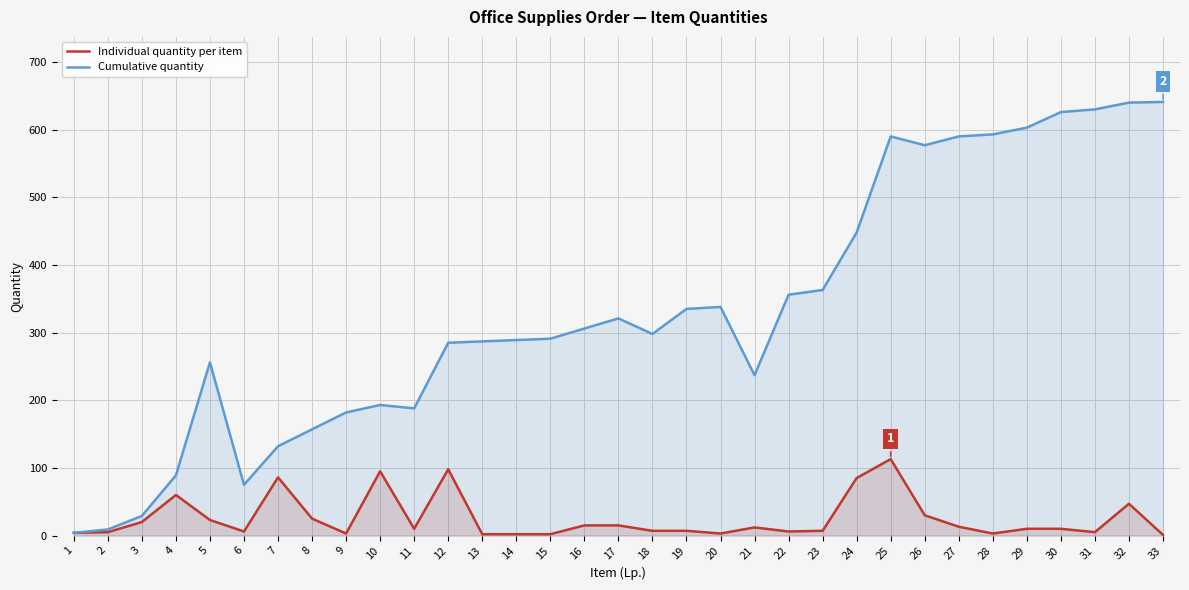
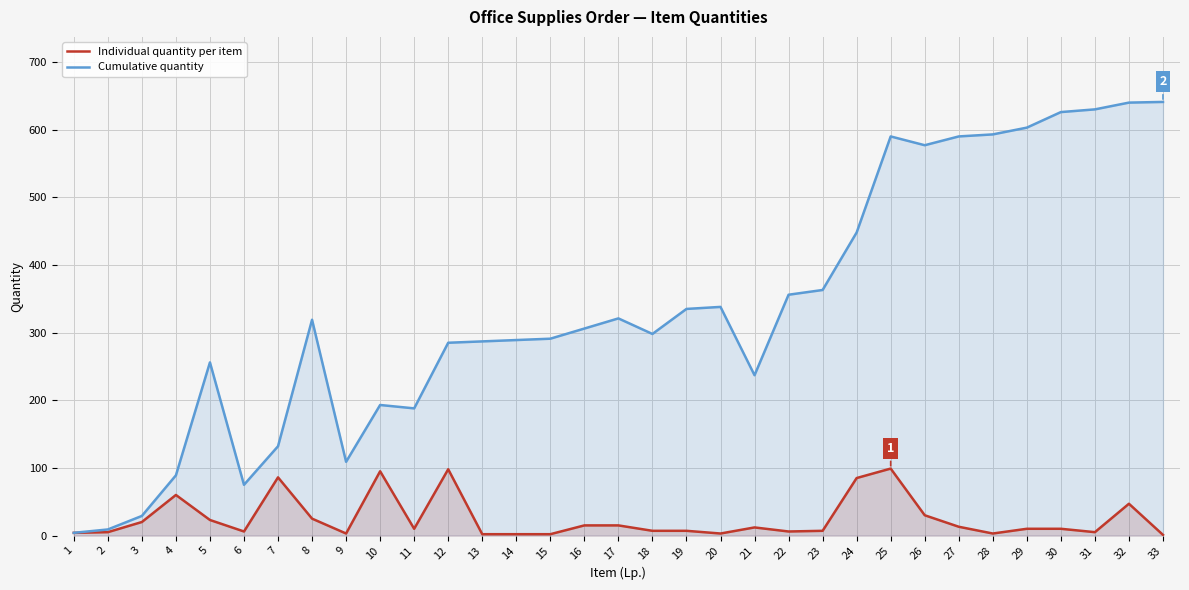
  {
    "Individual quantity per item": {
      "2": 10,
      "3": 20,
      "4": 60,
      "5": 20,
      "6": 10,
      "7": 90,
      "8": 30,
      "9": 0,
      "10": 100,
      "11": 10,
      "12": 100,
      "13": 0,
      "14": 0,
      "15": 0,
      "16": 20,
      "17": 20,
      "18": 10,
      "19": 10,
      "20": 0,
      "21": 10,
      "22": 10,
      "23": 10,
      "24": 90,
-     "25": 110,
+     "25": 100,
      "26": 30,
      "27": 10,
      "28": 0,
      "29": 10,
      "30": 10,
      "31": 10,
      "32": 50,
      "33": 0
    },
    "Cumulative quantity": {
      "2": 10,
      "3": 30,
      "4": 90,
      "5": 260,
      "6": 80,
      "7": 130,
-     "8": 160,
-     "9": 180,
+     "8": 320,
+     "9": 110,
      "10": 190,
      "11": 190,
      "12": 290,
      "13": 290,
      "14": 290,
      "15": 290,
      "16": 310,
      "17": 320,
      "18": 300,
      "19": 340,
      "20": 340,
      "21": 240,
      "22": 360,
      "23": 360,
      "24": 450,
      "25": 590,
      "26": 580,
      "27": 590,
      "28": 590,
      "29": 600,
      "30": 630,
      "31": 630,
      "32": 640
    }
  }
